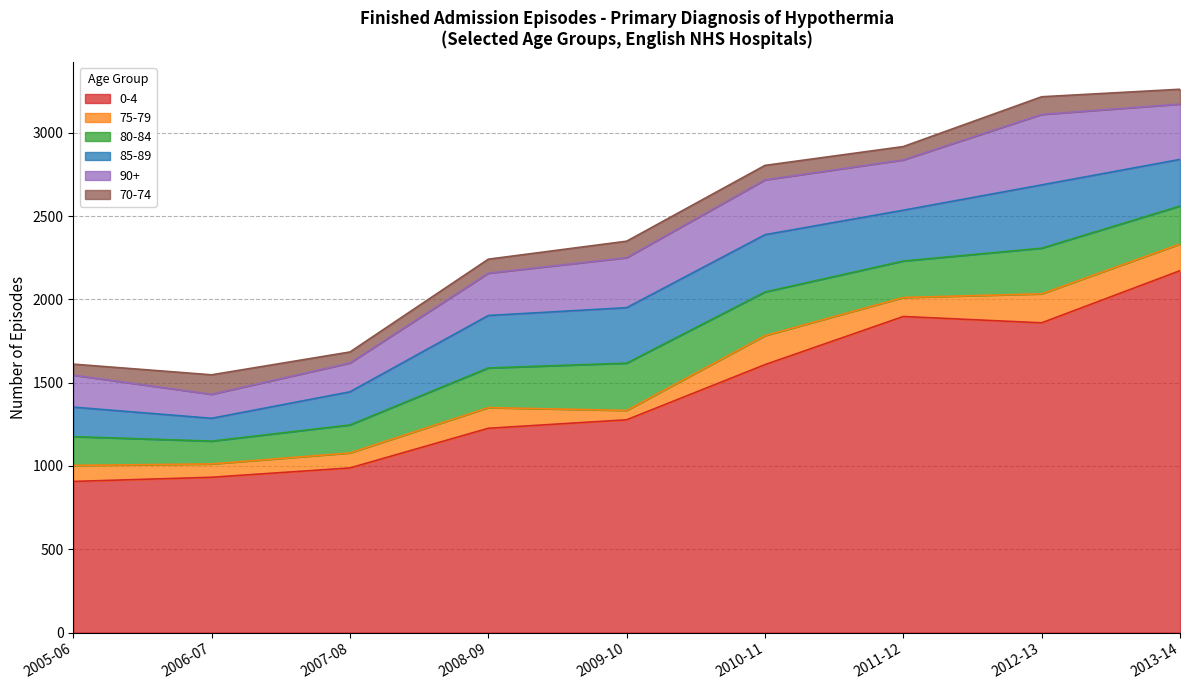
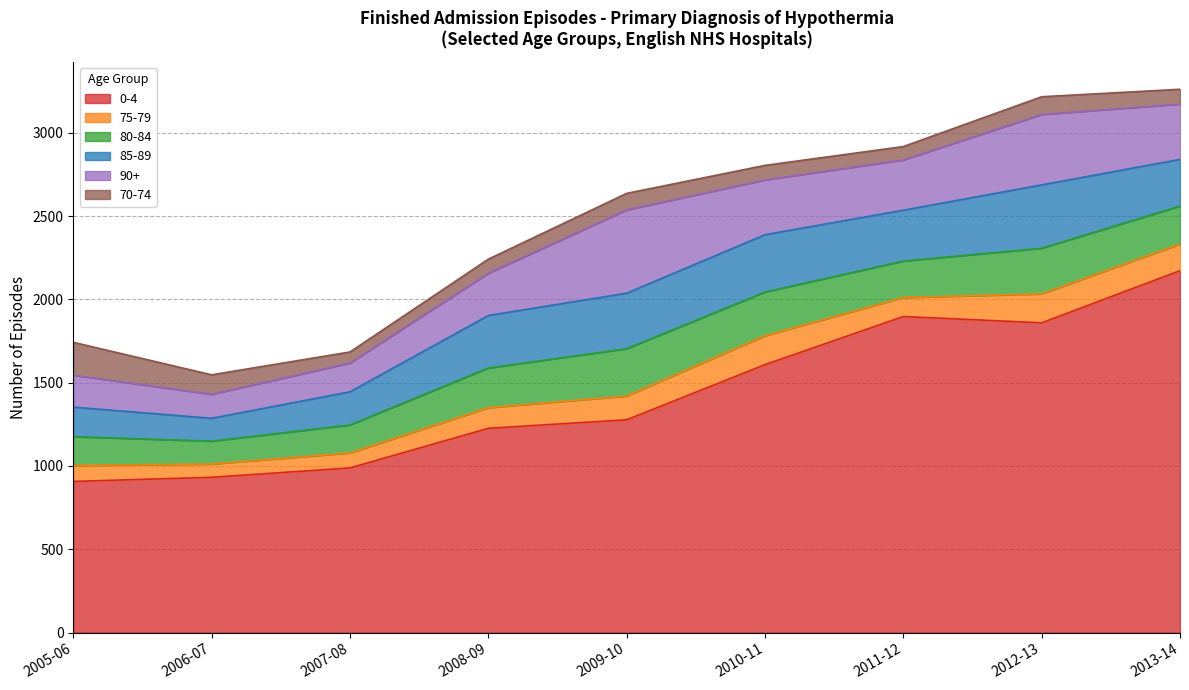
  {
    "0-4": {
      "2005-06": 910,
      "2006-07": 930,
      "2007-08": 990,
      "2008-09": 1230,
      "2009-10": 1280,
      "2010-11": 1610,
      "2011-12": 1900,
      "2012-13": 1860,
      "2013-14": 2170
    },
    "75-79": {
      "2005-06": 100,
      "2006-07": 80,
      "2007-08": 90,
      "2008-09": 120,
-     "2009-10": 60,
+     "2009-10": 140,
      "2010-11": 170,
      "2011-12": 110,
      "2012-13": 170,
      "2013-14": 160
    },
    "80-84": {
      "2005-06": 170,
      "2006-07": 140,
      "2007-08": 170,
      "2008-09": 240,
      "2009-10": 280,
      "2010-11": 260,
      "2011-12": 220,
      "2012-13": 270,
      "2013-14": 230
    },
    "85-89": {
      "2005-06": 180,
      "2006-07": 140,
      "2007-08": 200,
      "2008-09": 320,
      "2009-10": 330,
      "2010-11": 340,
      "2011-12": 310,
      "2012-13": 380,
      "2013-14": 280
    },
    "90+": {
      "2005-06": 190,
      "2006-07": 140,
      "2007-08": 170,
      "2008-09": 250,
-     "2009-10": 300,
+     "2009-10": 500,
      "2010-11": 330,
      "2011-12": 300,
      "2012-13": 420,
      "2013-14": 330
    },
    "70-74": {
-     "2005-06": 70,
+     "2005-06": 200,
      "2006-07": 120,
      "2007-08": 70,
      "2008-09": 80,
      "2009-10": 100,
      "2010-11": 90,
      "2011-12": 80,
      "2012-13": 110,
      "2013-14": 90
    }
  }
